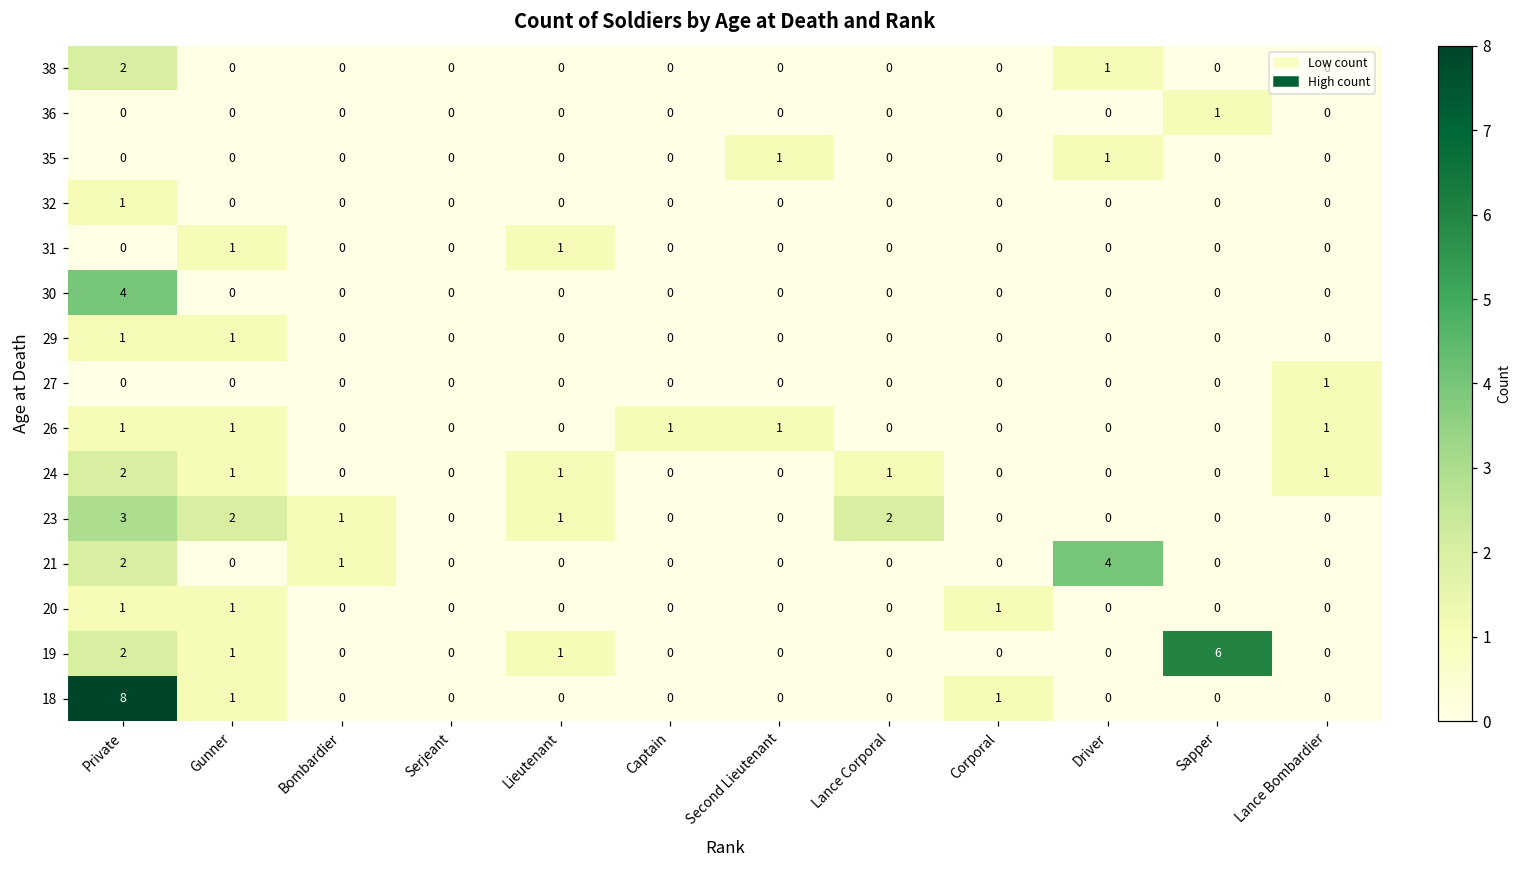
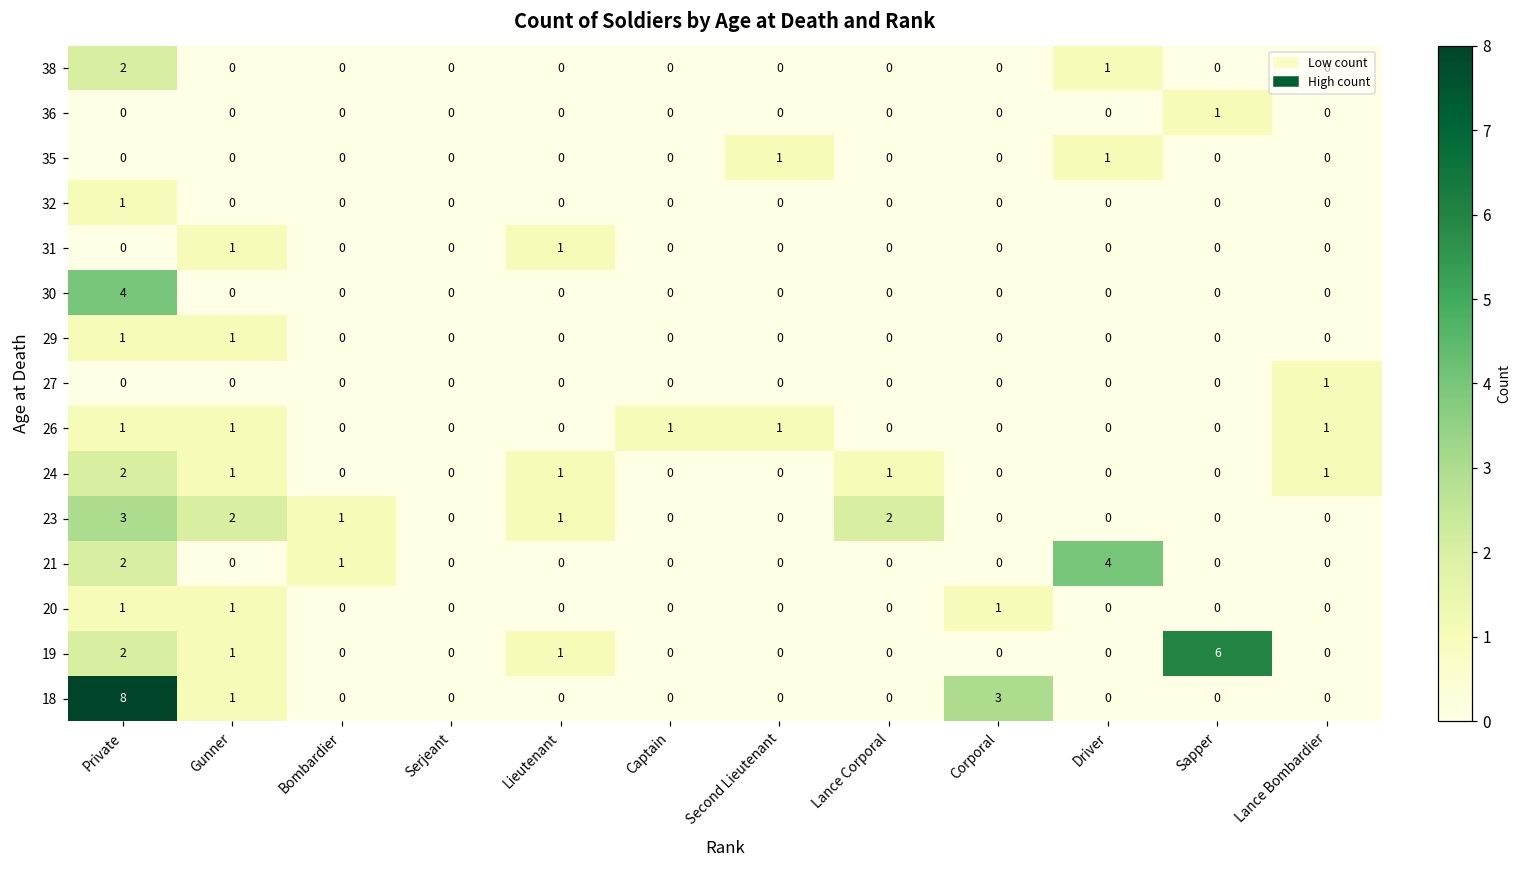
  {
    "38": {
      "Private": 2,
      "Gunner": 0,
      "Bombardier": 0,
      "Serjeant": 0,
      "Lieutenant": 0,
      "Captain": 0,
      "Second Lieutenant": 0,
      "Lance Corporal": 0,
      "Corporal": 0,
      "Driver": 1,
      "Sapper": 0
    },
    "36": {
      "Private": 0,
      "Gunner": 0,
      "Bombardier": 0,
      "Serjeant": 0,
      "Lieutenant": 0,
      "Captain": 0,
      "Second Lieutenant": 0,
      "Lance Corporal": 0,
      "Corporal": 0,
      "Driver": 0,
      "Sapper": 1,
      "Lance Bombardier": 0
    },
    "35": {
      "Private": 0,
      "Gunner": 0,
      "Bombardier": 0,
      "Serjeant": 0,
      "Lieutenant": 0,
      "Captain": 0,
      "Second Lieutenant": 1,
      "Lance Corporal": 0,
      "Corporal": 0,
      "Driver": 1,
      "Sapper": 0,
      "Lance Bombardier": 0
    },
    "32": {
      "Private": 1,
      "Gunner": 0,
      "Bombardier": 0,
      "Serjeant": 0,
      "Lieutenant": 0,
      "Captain": 0,
      "Second Lieutenant": 0,
      "Lance Corporal": 0,
      "Corporal": 0,
      "Driver": 0,
      "Sapper": 0,
      "Lance Bombardier": 0
    },
    "31": {
      "Private": 0,
      "Gunner": 1,
      "Bombardier": 0,
      "Serjeant": 0,
      "Lieutenant": 1,
      "Captain": 0,
      "Second Lieutenant": 0,
      "Lance Corporal": 0,
      "Corporal": 0,
      "Driver": 0,
      "Sapper": 0,
      "Lance Bombardier": 0
    },
    "30": {
      "Private": 4,
      "Gunner": 0,
      "Bombardier": 0,
      "Serjeant": 0,
      "Lieutenant": 0,
      "Captain": 0,
      "Second Lieutenant": 0,
      "Lance Corporal": 0,
      "Corporal": 0,
      "Driver": 0,
      "Sapper": 0,
      "Lance Bombardier": 0
    },
    "29": {
      "Private": 1,
      "Gunner": 1,
      "Bombardier": 0,
      "Serjeant": 0,
      "Lieutenant": 0,
      "Captain": 0,
      "Second Lieutenant": 0,
      "Lance Corporal": 0,
      "Corporal": 0,
      "Driver": 0,
      "Sapper": 0,
      "Lance Bombardier": 0
    },
    "27": {
      "Private": 0,
      "Gunner": 0,
      "Bombardier": 0,
      "Serjeant": 0,
      "Lieutenant": 0,
      "Captain": 0,
      "Second Lieutenant": 0,
      "Lance Corporal": 0,
      "Corporal": 0,
      "Driver": 0,
      "Sapper": 0,
      "Lance Bombardier": 1
    },
    "26": {
      "Private": 1,
      "Gunner": 1,
      "Bombardier": 0,
      "Serjeant": 0,
      "Lieutenant": 0,
      "Captain": 1,
      "Second Lieutenant": 1,
      "Lance Corporal": 0,
      "Corporal": 0,
      "Driver": 0,
      "Sapper": 0,
      "Lance Bombardier": 1
    },
    "24": {
      "Private": 2,
      "Gunner": 1,
      "Bombardier": 0,
      "Serjeant": 0,
      "Lieutenant": 1,
      "Captain": 0,
      "Second Lieutenant": 0,
      "Lance Corporal": 1,
      "Corporal": 0,
      "Driver": 0,
      "Sapper": 0,
      "Lance Bombardier": 1
    },
    "23": {
      "Private": 3,
      "Gunner": 2,
      "Bombardier": 1,
      "Serjeant": 0,
      "Lieutenant": 1,
      "Captain": 0,
      "Second Lieutenant": 0,
      "Lance Corporal": 2,
      "Corporal": 0,
      "Driver": 0,
      "Sapper": 0,
      "Lance Bombardier": 0
    },
    "21": {
      "Private": 2,
      "Gunner": 0,
      "Bombardier": 1,
      "Serjeant": 0,
      "Lieutenant": 0,
      "Captain": 0,
      "Second Lieutenant": 0,
      "Lance Corporal": 0,
      "Corporal": 0,
      "Driver": 4,
      "Sapper": 0,
      "Lance Bombardier": 0
    },
    "20": {
      "Private": 1,
      "Gunner": 1,
      "Bombardier": 0,
      "Serjeant": 0,
      "Lieutenant": 0,
      "Captain": 0,
      "Second Lieutenant": 0,
      "Lance Corporal": 0,
      "Corporal": 1,
      "Driver": 0,
      "Sapper": 0,
      "Lance Bombardier": 0
    },
    "19": {
      "Private": 2,
      "Gunner": 1,
      "Bombardier": 0,
      "Serjeant": 0,
      "Lieutenant": 1,
      "Captain": 0,
      "Second Lieutenant": 0,
      "Lance Corporal": 0,
      "Corporal": 0,
      "Driver": 0,
      "Sapper": 6,
      "Lance Bombardier": 0
    },
    "18": {
      "Private": 8,
      "Gunner": 1,
      "Bombardier": 0,
      "Serjeant": 0,
      "Lieutenant": 0,
      "Captain": 0,
      "Second Lieutenant": 0,
      "Lance Corporal": 0,
-     "Corporal": 1,
+     "Corporal": 3,
      "Driver": 0,
      "Sapper": 0,
      "Lance Bombardier": 0
    }
  }
